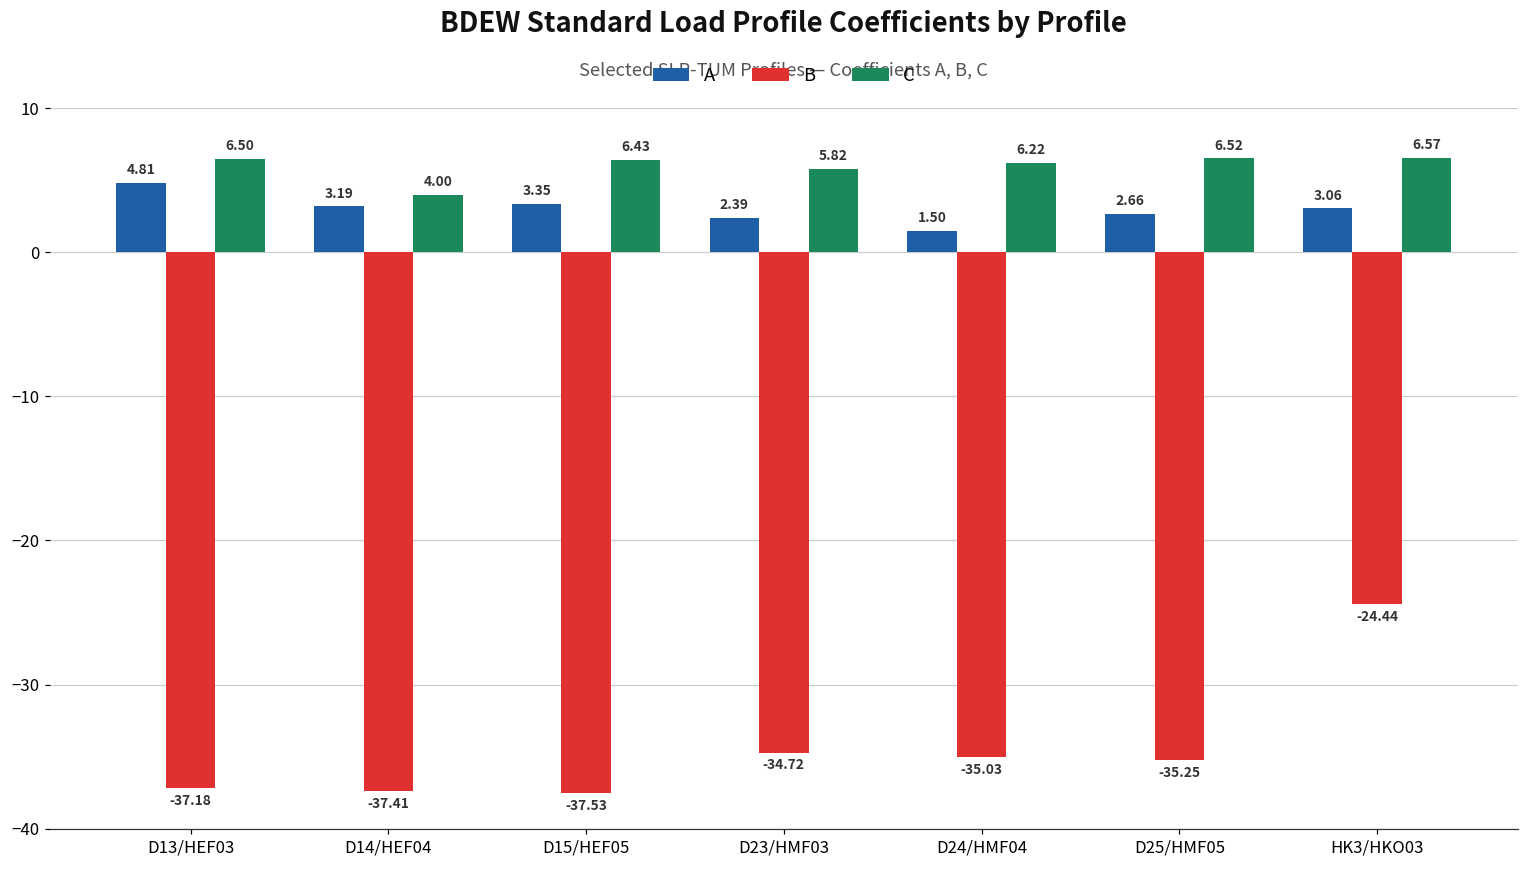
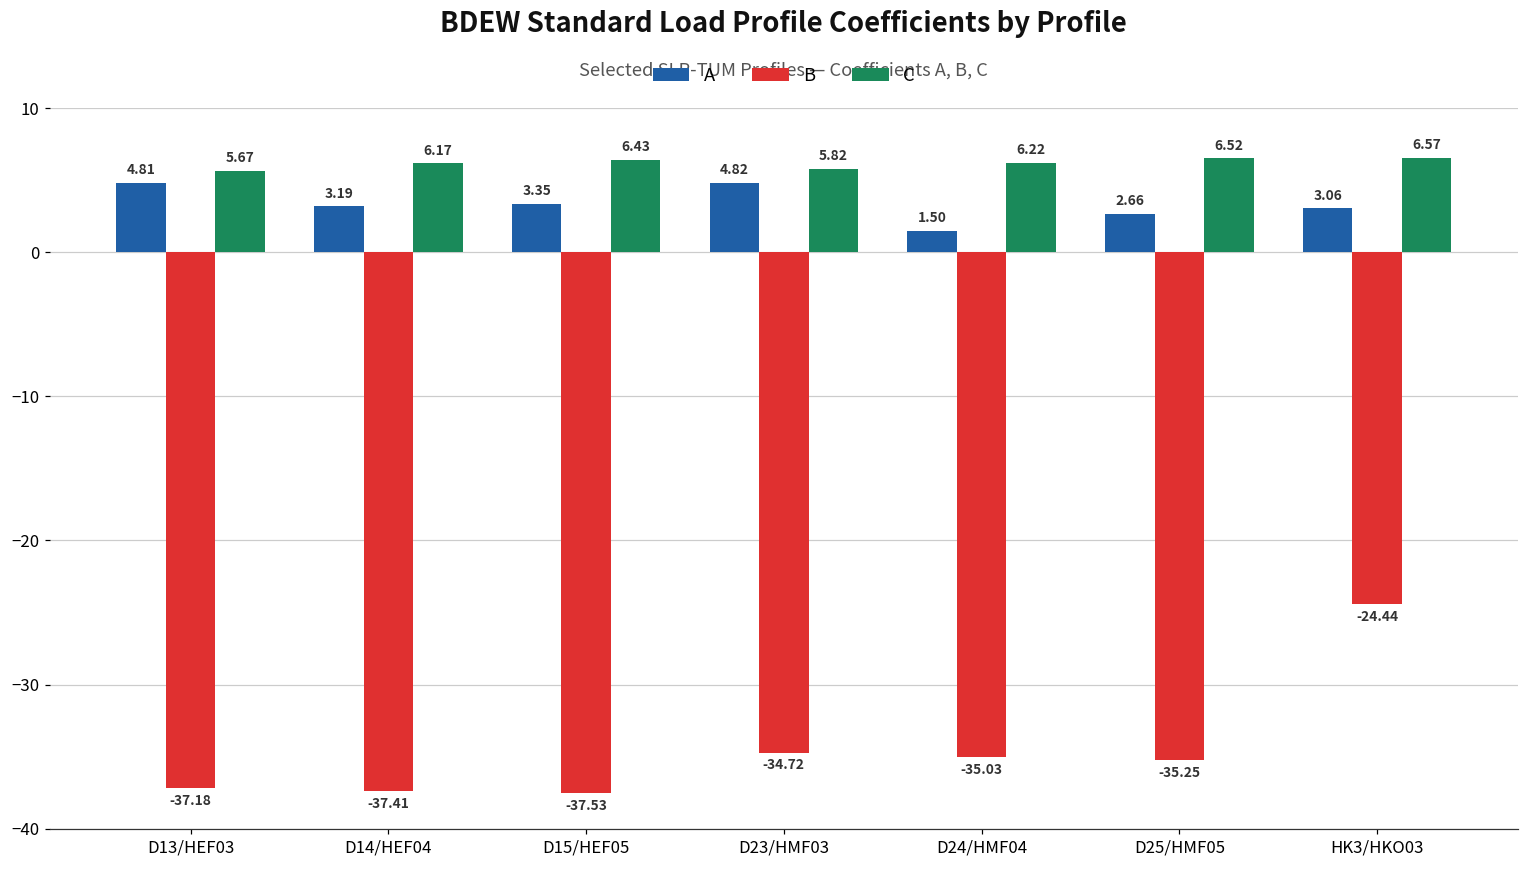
  {
    "A": {
      "D13/HEF03": 4.81,
      "D14/HEF04": 3.19,
      "D15/HEF05": 3.35,
-     "D23/HMF03": 2.39,
+     "D23/HMF03": 4.82,
      "D24/HMF04": 1.50,
      "D25/HMF05": 2.66,
      "HK3/HKO03": 3.06
    },
    "B": {
      "D13/HEF03": -37.18,
      "D14/HEF04": -37.41,
      "D15/HEF05": -37.53,
      "D23/HMF03": -34.72,
      "D24/HMF04": -35.03,
      "D25/HMF05": -35.25,
      "HK3/HKO03": -24.44
    },
    "C": {
-     "D13/HEF03": 6.50,
-     "D14/HEF04": 4.00,
+     "D13/HEF03": 5.67,
+     "D14/HEF04": 6.17,
      "D15/HEF05": 6.43,
      "D23/HMF03": 5.82,
      "D24/HMF04": 6.22,
      "D25/HMF05": 6.52,
      "HK3/HKO03": 6.57
    }
  }
